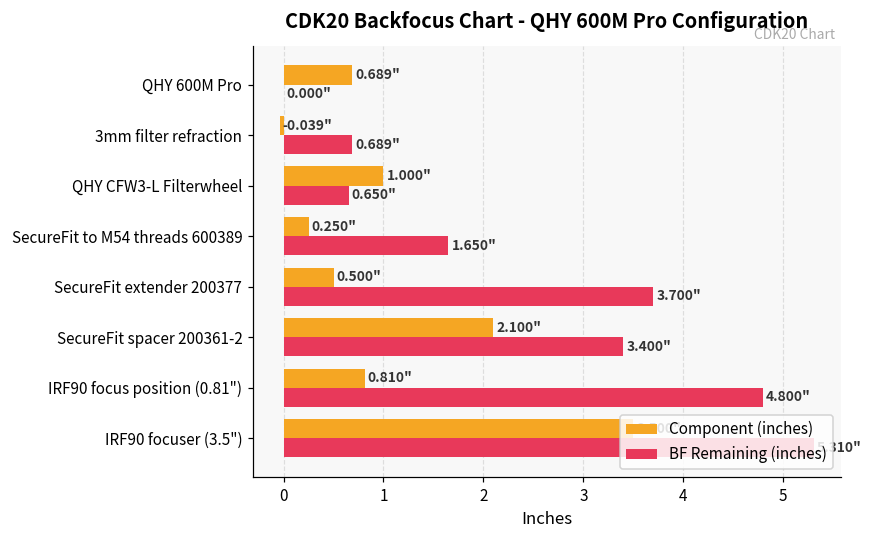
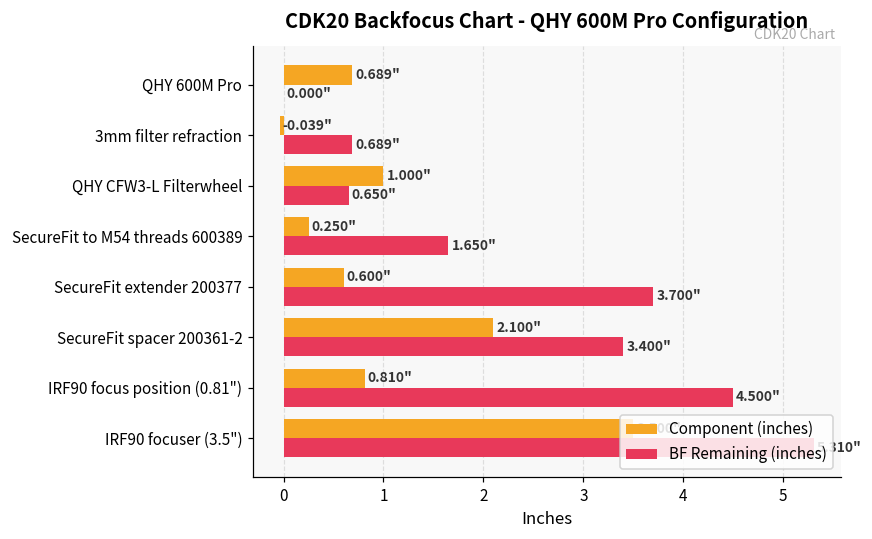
  {
    "Component (inches)": {
      "QHY 600M Pro": "0.689\"",
      "3mm filter refraction": "-0.039\"",
      "QHY CFW3-L Filterwheel": "1.000\"",
      "SecureFit to M54 threads 600389": "0.250\"",
-     "SecureFit extender 200377": "0.500\"",
+     "SecureFit extender 200377": "0.600\"",
      "SecureFit spacer 200361-2": "2.100\"",
      "IRF90 focus position (0.81\")": "0.810\""
    },
    "BF Remaining (inches)": {
      "QHY 600M Pro": "0.000\"",
      "3mm filter refraction": "0.689\"",
      "QHY CFW3-L Filterwheel": "0.650\"",
      "SecureFit to M54 threads 600389": "1.650\"",
      "SecureFit extender 200377": "3.700\"",
      "SecureFit spacer 200361-2": "3.400\"",
-     "IRF90 focus position (0.81\")": "4.800\""
+     "IRF90 focus position (0.81\")": "4.500\""
    }
  }
